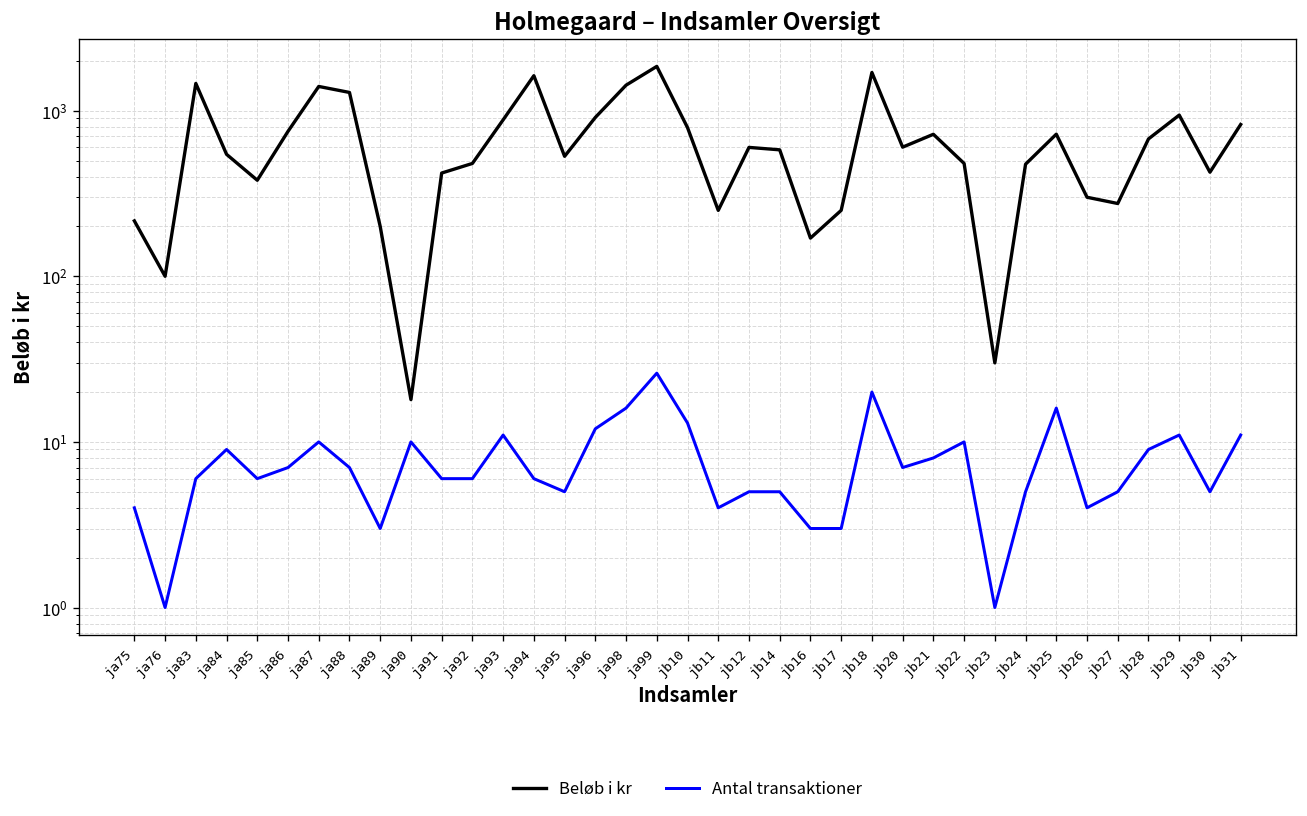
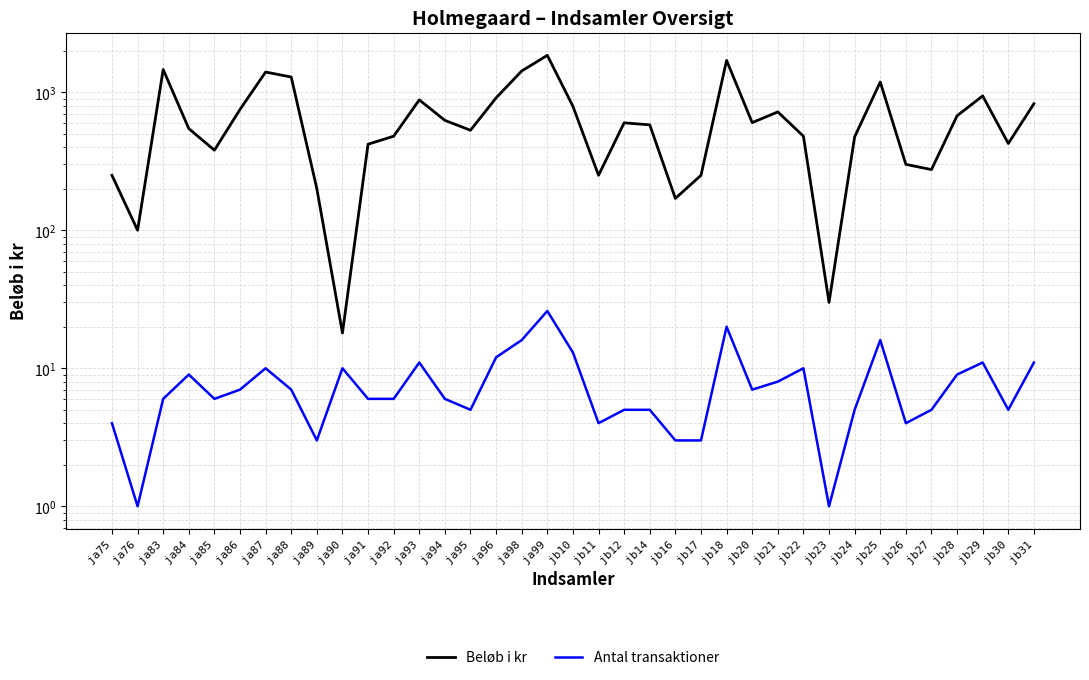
  {
    "Beløb i kr": {
-     "ja75": 220,
+     "ja75": 250,
      "ja76": 100,
      "ja83": 1500,
      "ja84": 550,
      "ja85": 380,
      "ja86": 800,
      "ja87": 1400,
      "ja88": 1300,
      "ja89": 200,
      "ja90": 18,
      "ja91": 420,
      "ja92": 480,
      "ja93": 900,
-     "ja94": 1600,
+     "ja94": 600,
      "ja95": 530,
      "ja96": 900,
      "ja98": 1400,
      "ja99": 1900,
      "jb10": 800,
      "jb11": 250,
      "jb12": 600,
      "jb14": 580,
      "jb16": 170,
      "jb17": 250,
      "jb18": 1700,
      "jb20": 600,
      "jb21": 700,
      "jb22": 480,
      "jb23": 30,
      "jb24": 480,
-     "jb25": 700,
+     "jb25": 1200,
      "jb26": 300,
      "jb27": 280,
      "jb28": 700,
      "jb29": 900,
      "jb30": 430,
      "jb31": 800
    },
    "Antal transaktioner": {
      "ja75": 4,
      "ja76": 1,
      "ja83": 6,
      "ja84": 9,
      "ja85": 6,
      "ja86": 7,
      "ja87": 10,
      "ja88": 7,
      "ja89": 3,
      "ja90": 10,
      "ja91": 6,
      "ja92": 6,
      "ja93": 11,
      "ja94": 6,
      "ja95": 5,
      "ja96": 12,
      "ja98": 16,
      "ja99": 26,
      "jb10": 13,
      "jb11": 4,
      "jb12": 5,
      "jb14": 5,
      "jb16": 3,
      "jb17": 3,
      "jb18": 20,
      "jb20": 7,
      "jb21": 8,
      "jb22": 10,
      "jb23": 1,
      "jb24": 5,
      "jb25": 16,
      "jb26": 4,
      "jb27": 5,
      "jb28": 9,
      "jb29": 11,
      "jb30": 5,
      "jb31": 11
    }
  }
